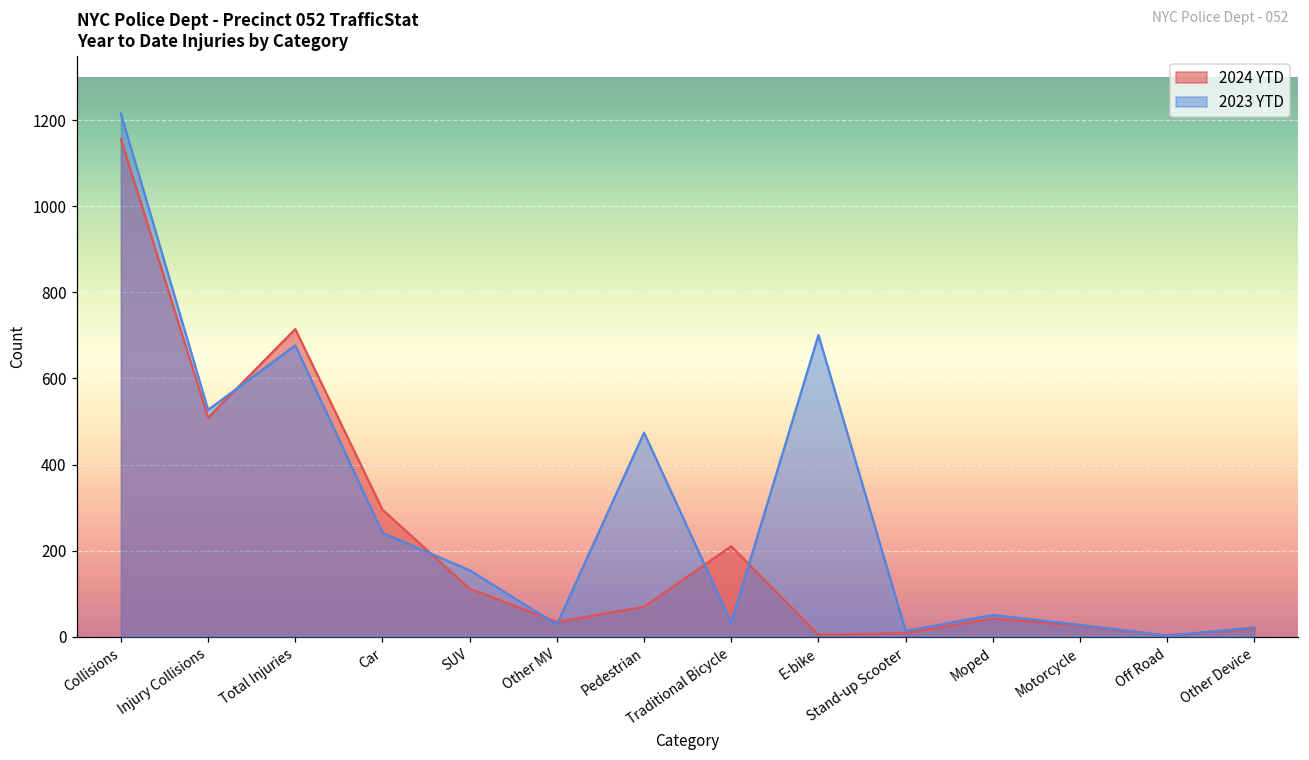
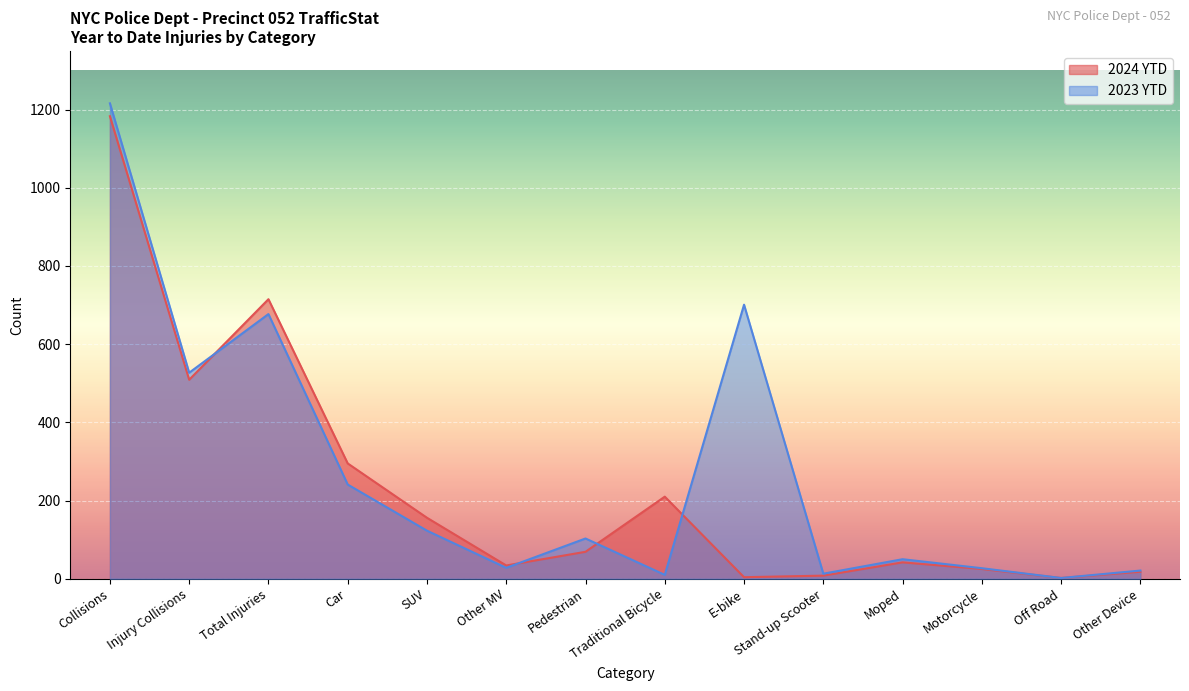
  {
    "2024 YTD": {
-     "Collisions": 1160,
+     "Collisions": 1180,
      "Injury Collisions": 510,
      "Total Injuries": 720,
      "Car": 300,
-     "SUV": 110,
+     "SUV": 160,
      "Pedestrian": 70,
      "Traditional Bicycle": 210,
      "E-bike": 0,
      "Moped": 40
    },
    "2023 YTD": {
      "Collisions": 1220,
      "Injury Collisions": 530,
      "Total Injuries": 680,
      "Car": 240,
-     "SUV": 150,
-     "Pedestrian": 470,
-     "Traditional Bicycle": 30,
+     "SUV": 120,
+     "Pedestrian": 100,
+     "Traditional Bicycle": 10,
      "E-bike": 700,
      "Moped": 50
    }
  }
